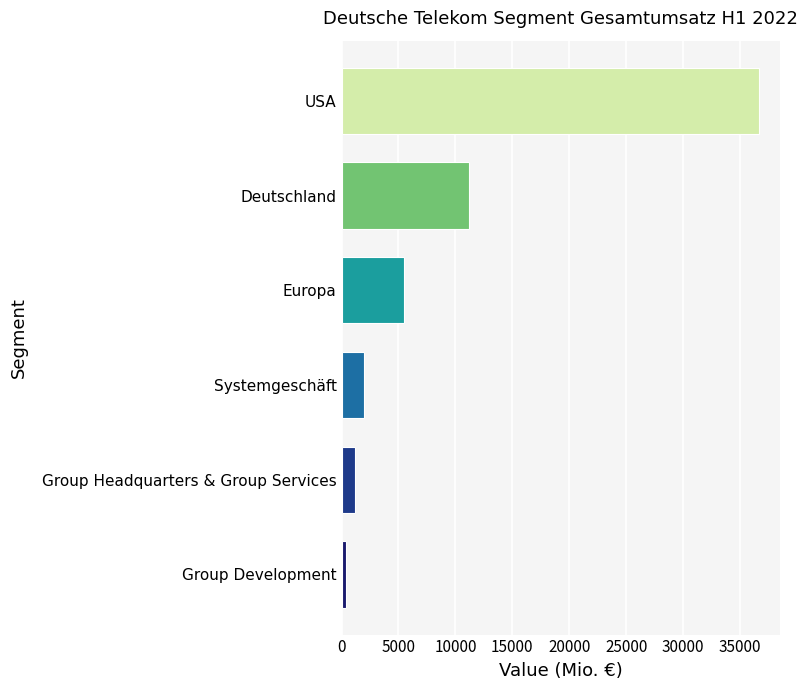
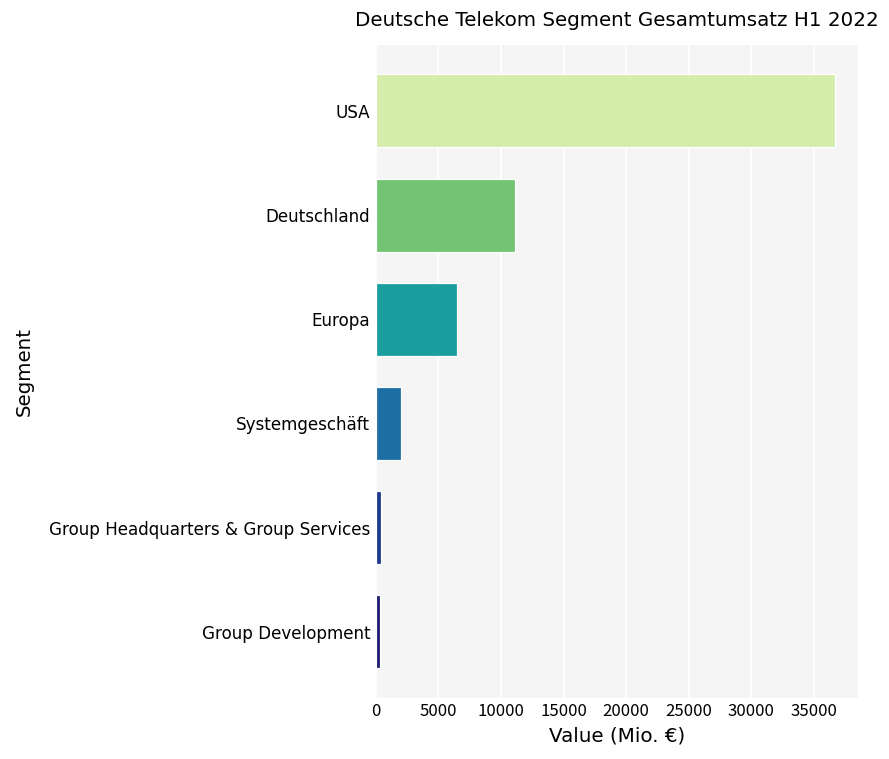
  {
    "USA": 36700,
    "Deutschland": 11200,
-   "Europa": 5500,
+   "Europa": 6500,
    "Systemgeschäft": 2000,
-   "Group Headquarters & Group Services": 1200,
+   "Group Headquarters & Group Services": 400,
    "Group Development": 400
  }
